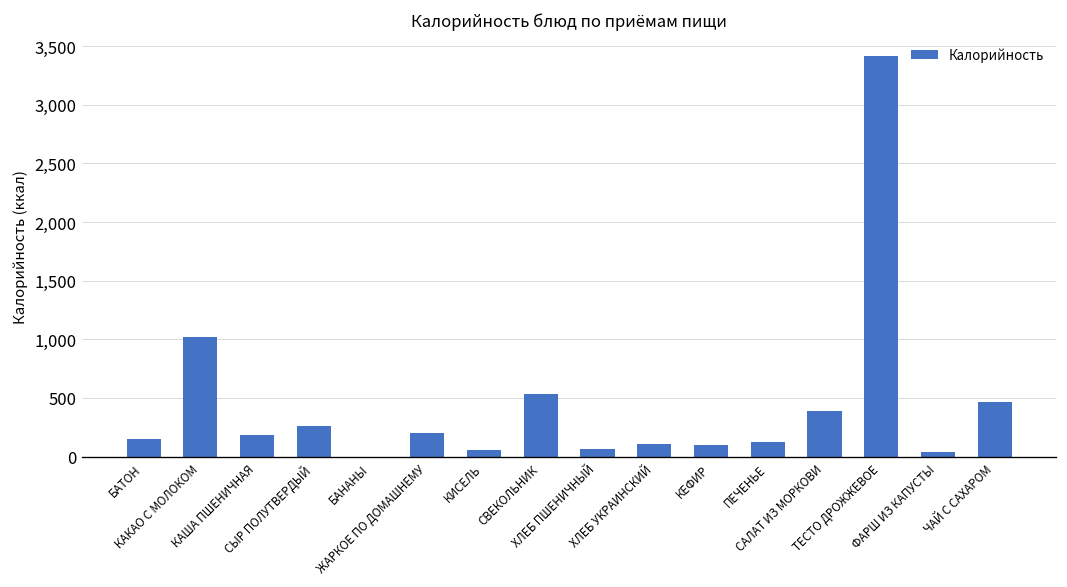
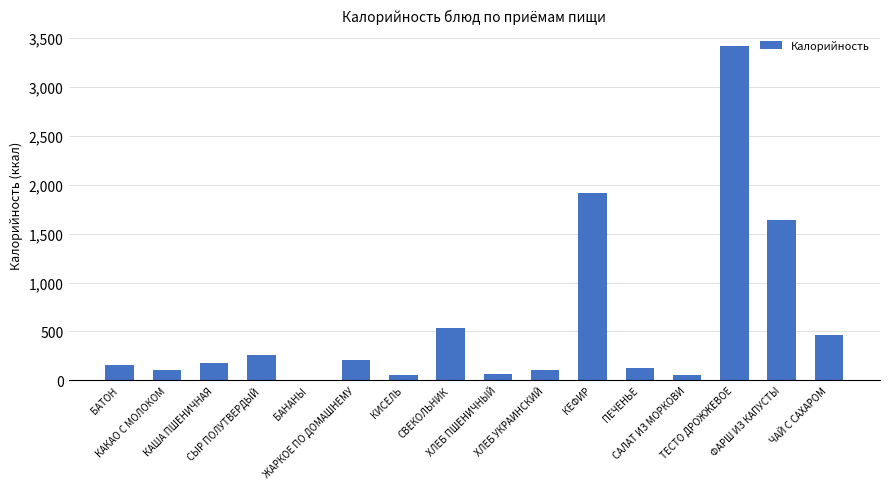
  {
    "БАТОН": "200",
-   "КАКАО С МОЛОКОМ": "1,000",
+   "КАКАО С МОЛОКОМ": "100",
    "КАША ПШЕНИЧНАЯ": "200",
    "СЫР ПОЛУТВЕРДЫЙ": "300",
    "БАНАНЫ": "0",
    "ЖАРКОЕ ПО ДОМАШНЕМУ": "200",
    "КИСЕЛЬ": "100",
    "СВЕКОЛЬНИК": "500",
    "ХЛЕБ ПШЕНИЧНЫЙ": "100",
    "ХЛЕБ УКРАИНСКИЙ": "100",
-   "КЕФИР": "100",
+   "КЕФИР": "1,900",
    "ПЕЧЕНЬЕ": "100",
-   "САЛАТ ИЗ МОРКОВИ": "400",
+   "САЛАТ ИЗ МОРКОВИ": "100",
    "ТЕСТО ДРОЖЖЕВОЕ": "3,400",
-   "ФАРШ ИЗ КАПУСТЫ": "0",
+   "ФАРШ ИЗ КАПУСТЫ": "1,600",
    "ЧАЙ С САХАРОМ": "500"
  }
